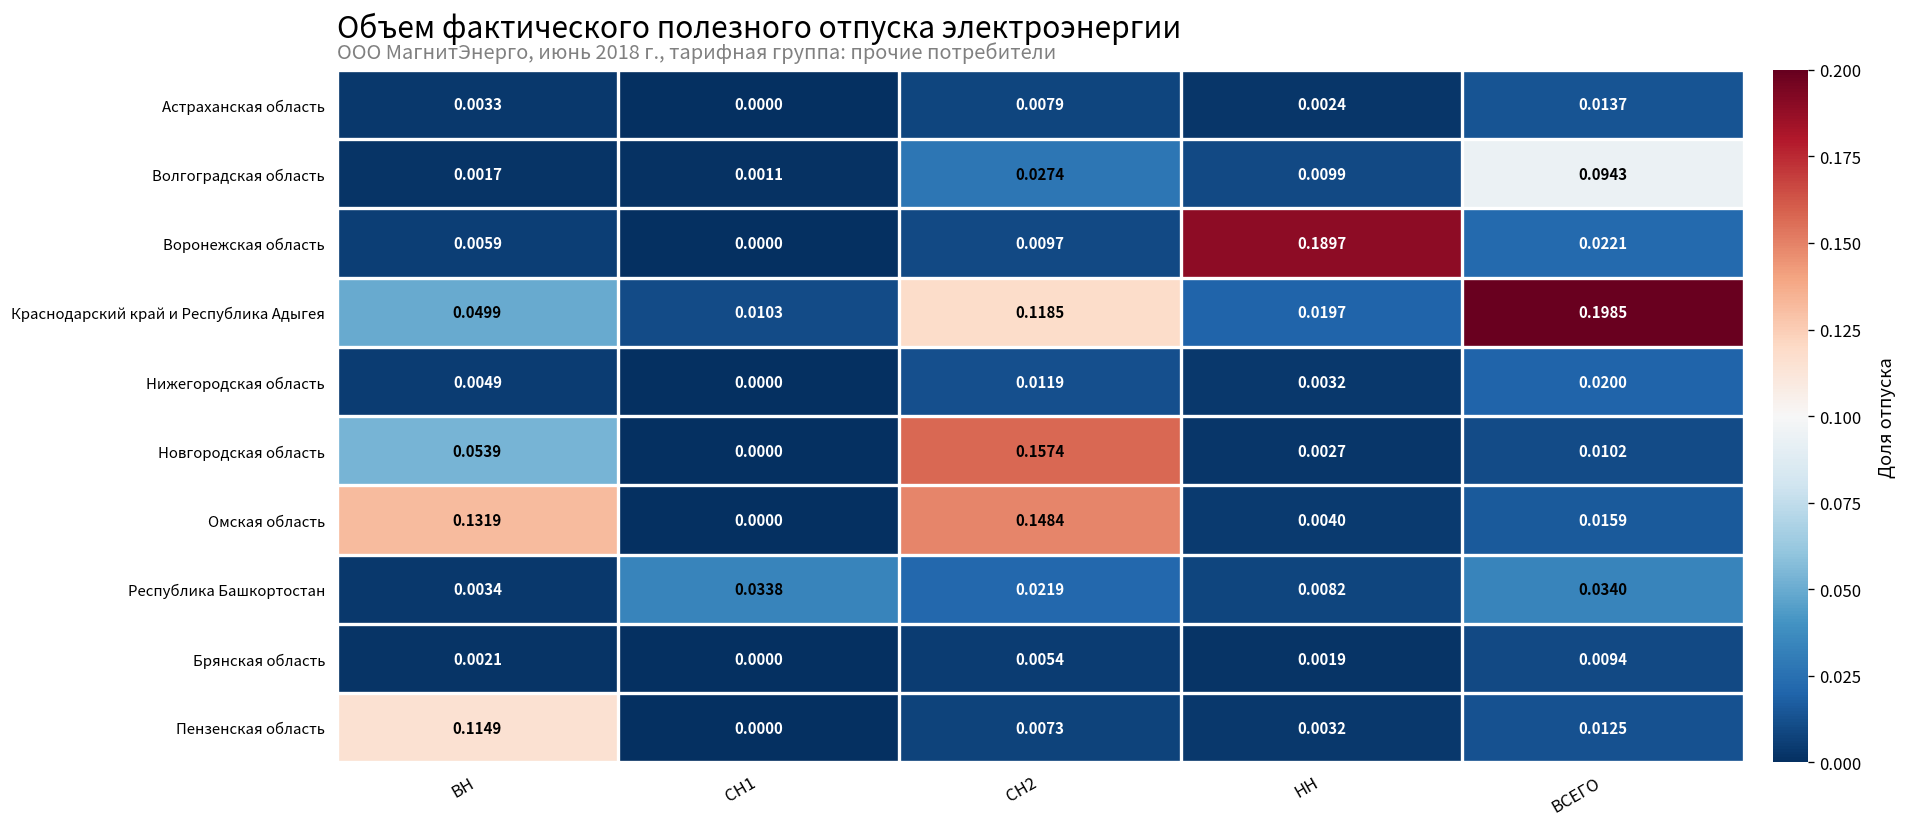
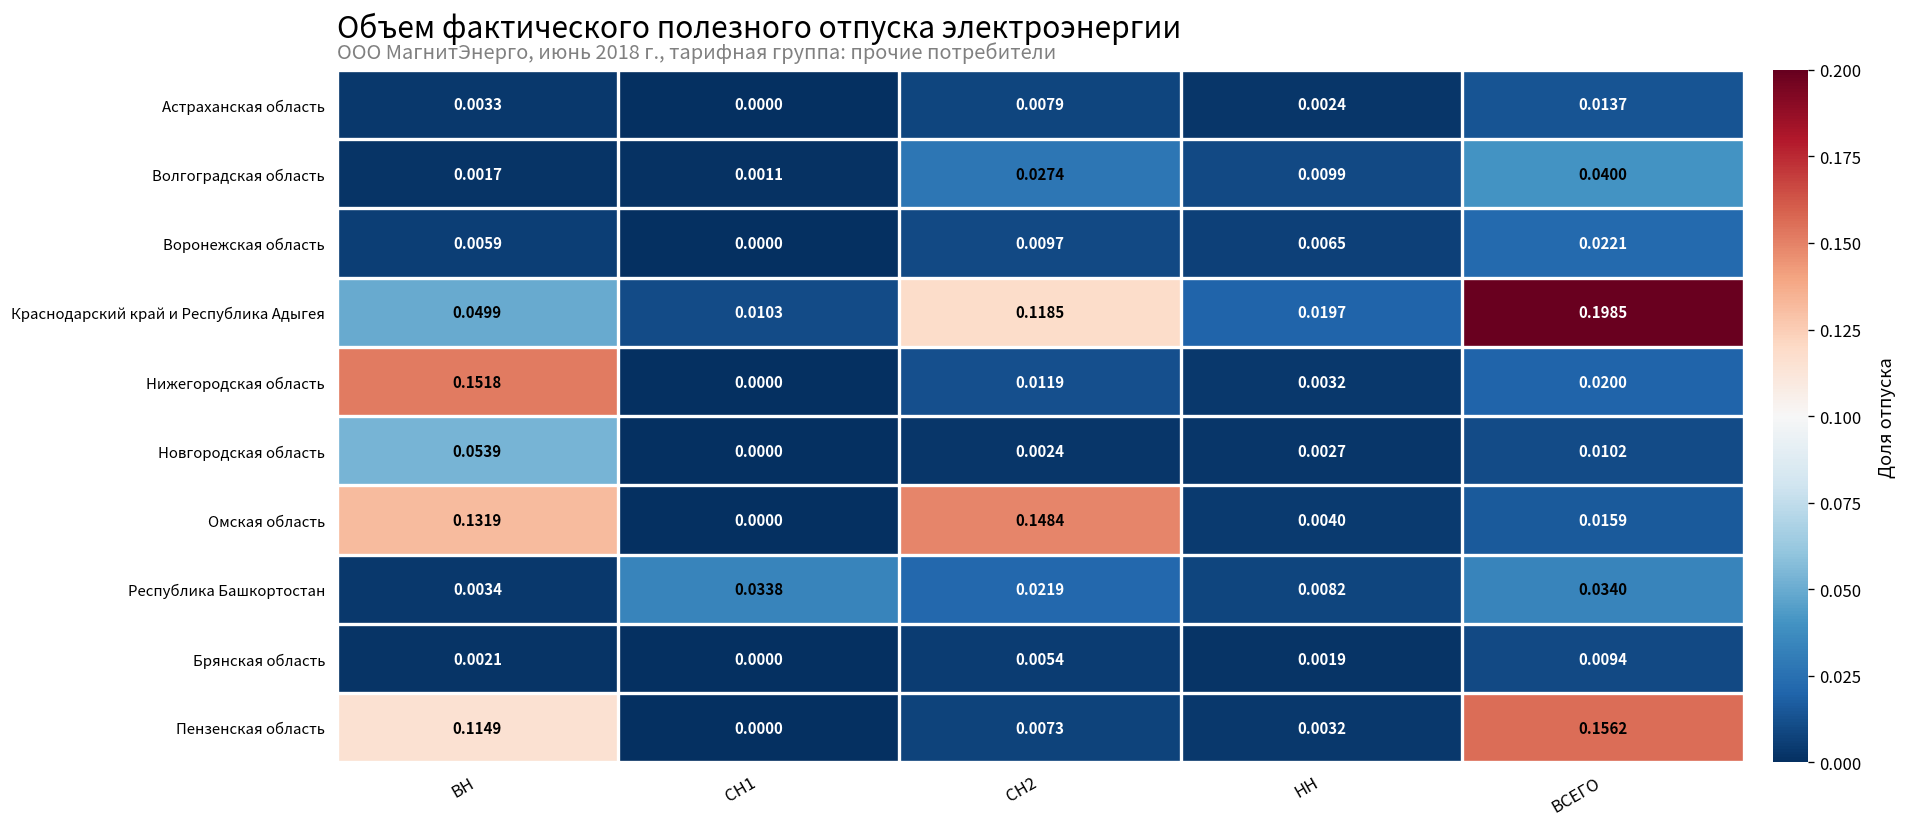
  {
    "Астраханская область": {
      "ВН": 0.0033,
      "СН1": 0.0000,
      "СН2": 0.0079,
      "НН": 0.0024,
      "ВСЕГО": 0.0137
    },
    "Волгоградская область": {
      "ВН": 0.0017,
      "СН1": 0.0011,
      "СН2": 0.0274,
      "НН": 0.0099,
-     "ВСЕГО": 0.0943
+     "ВСЕГО": 0.0400
    },
    "Воронежская область": {
      "ВН": 0.0059,
      "СН1": 0.0000,
      "СН2": 0.0097,
-     "НН": 0.1897,
+     "НН": 0.0065,
      "ВСЕГО": 0.0221
    },
    "Краснодарский край и Республика Адыгея": {
      "ВН": 0.0499,
      "СН1": 0.0103,
      "СН2": 0.1185,
      "НН": 0.0197,
      "ВСЕГО": 0.1985
    },
    "Нижегородская область": {
-     "ВН": 0.0049,
+     "ВН": 0.1518,
      "СН1": 0.0000,
      "СН2": 0.0119,
      "НН": 0.0032,
      "ВСЕГО": 0.0200
    },
    "Новгородская область": {
      "ВН": 0.0539,
      "СН1": 0.0000,
-     "СН2": 0.1574,
+     "СН2": 0.0024,
      "НН": 0.0027,
      "ВСЕГО": 0.0102
    },
    "Омская область": {
      "ВН": 0.1319,
      "СН1": 0.0000,
      "СН2": 0.1484,
      "НН": 0.0040,
      "ВСЕГО": 0.0159
    },
    "Республика Башкортостан": {
      "ВН": 0.0034,
      "СН1": 0.0338,
      "СН2": 0.0219,
      "НН": 0.0082,
      "ВСЕГО": 0.0340
    },
    "Брянская область": {
      "ВН": 0.0021,
      "СН1": 0.0000,
      "СН2": 0.0054,
      "НН": 0.0019,
      "ВСЕГО": 0.0094
    },
    "Пензенская область": {
      "ВН": 0.1149,
      "СН1": 0.0000,
      "СН2": 0.0073,
      "НН": 0.0032,
-     "ВСЕГО": 0.0125
+     "ВСЕГО": 0.1562
    }
  }
